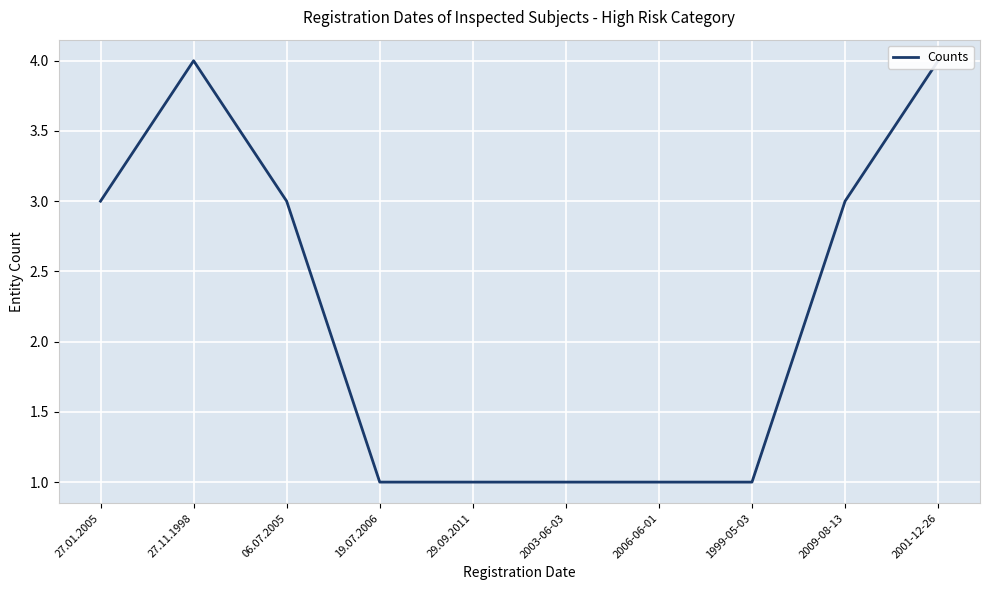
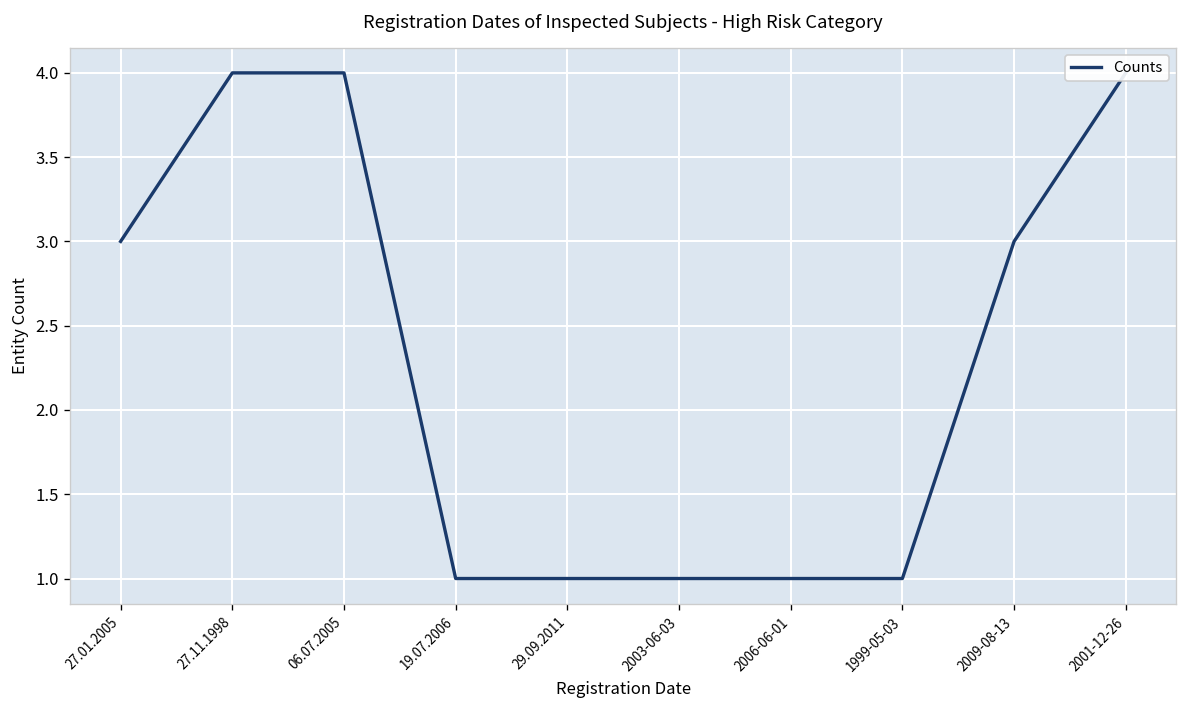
  {
    "27.01.2005": 3,
    "27.11.1998": 4,
-   "06.07.2005": 3,
+   "06.07.2005": 4,
    "19.07.2006": 1,
    "29.09.2011": 1,
    "2003-06-03": 1,
    "2006-06-01": 1,
    "1999-05-03": 1,
    "2009-08-13": 3
  }
